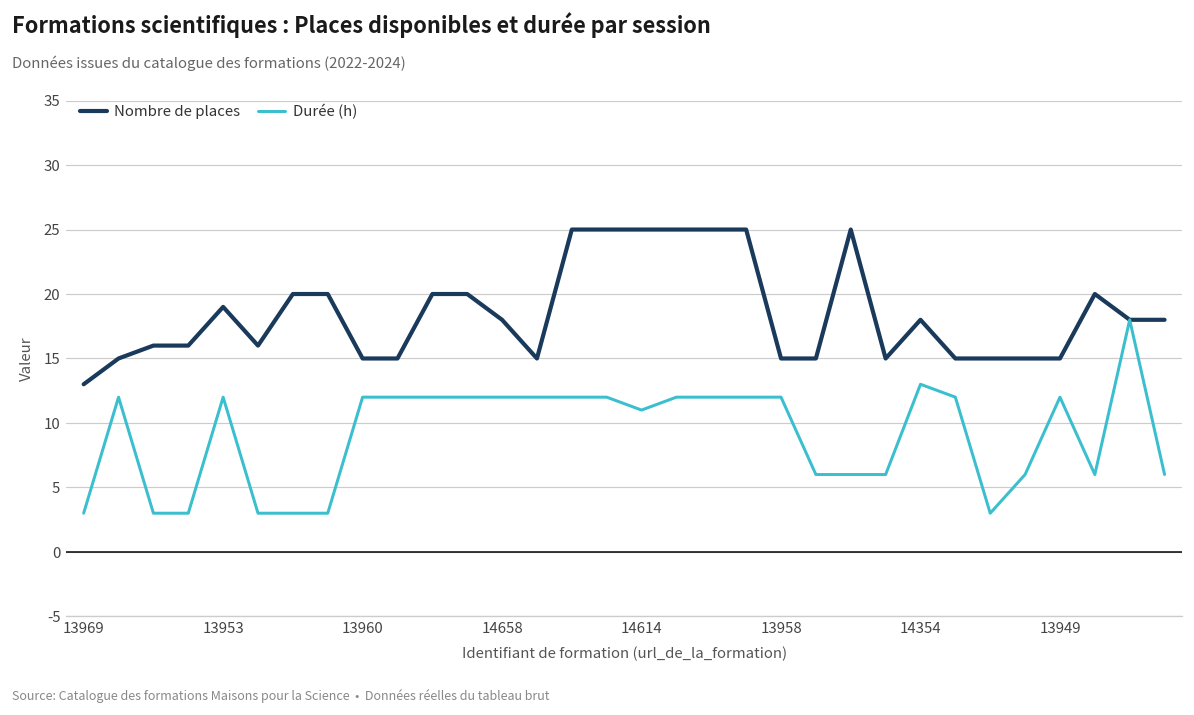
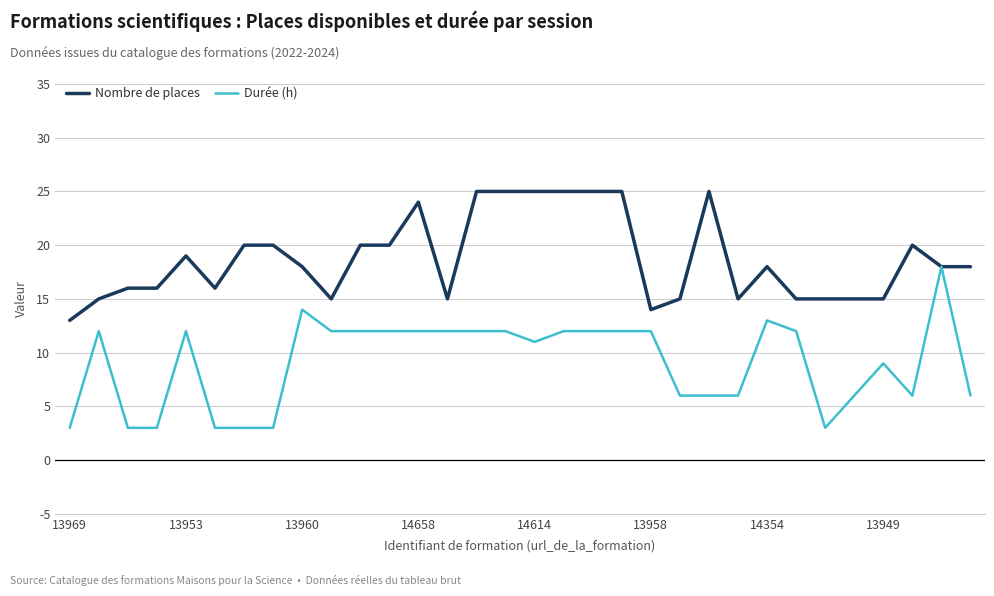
  {
    "Nombre de places": {
      "13969": 13,
      "13953": 19,
-     "13960": 15,
-     "14658": 18,
+     "13960": 18,
+     "14658": 24,
      "14614": 25,
-     "13958": 15,
+     "13958": 14,
      "14354": 18,
      "13949": 15
    },
    "Durée (h)": {
      "13969": 3,
      "13953": 12,
-     "13960": 12,
+     "13960": 14,
      "14658": 12,
      "14614": 11,
      "13958": 12,
      "14354": 13,
-     "13949": 12
+     "13949": 9
    }
  }
